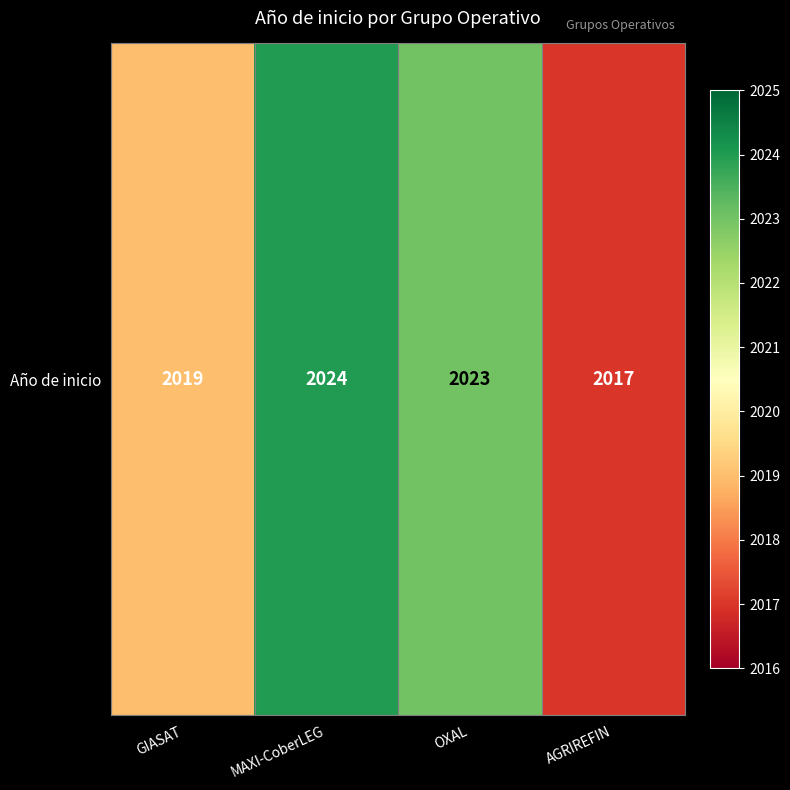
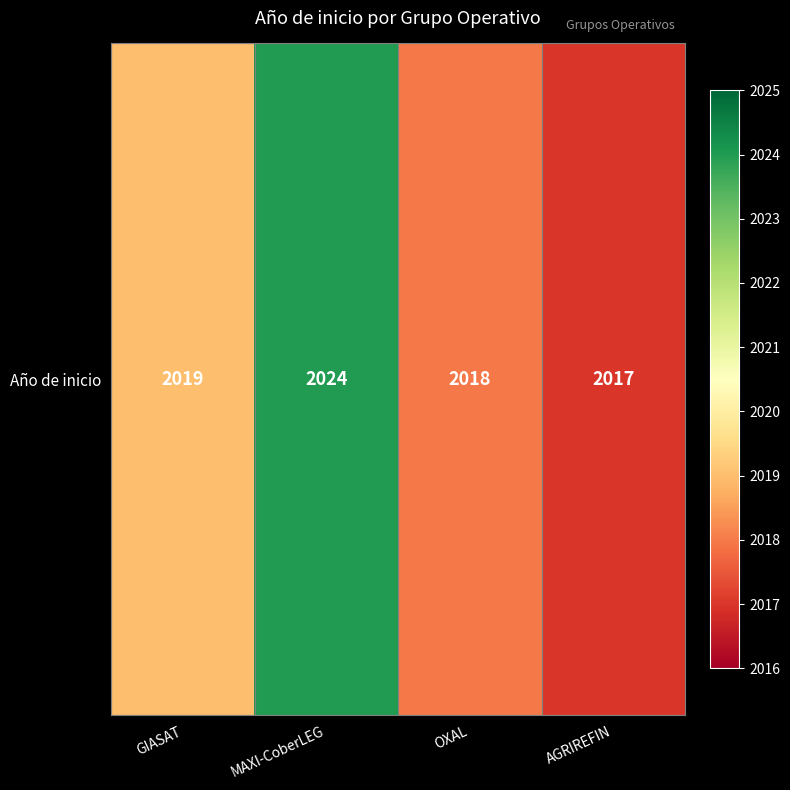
  {
    "Año de inicio": {
      "GIASAT": 2019,
      "MAXI-CoberLEG": 2024,
-     "OXAL": 2023,
+     "OXAL": 2018,
      "AGRIREFIN": 2017
    }
  }
